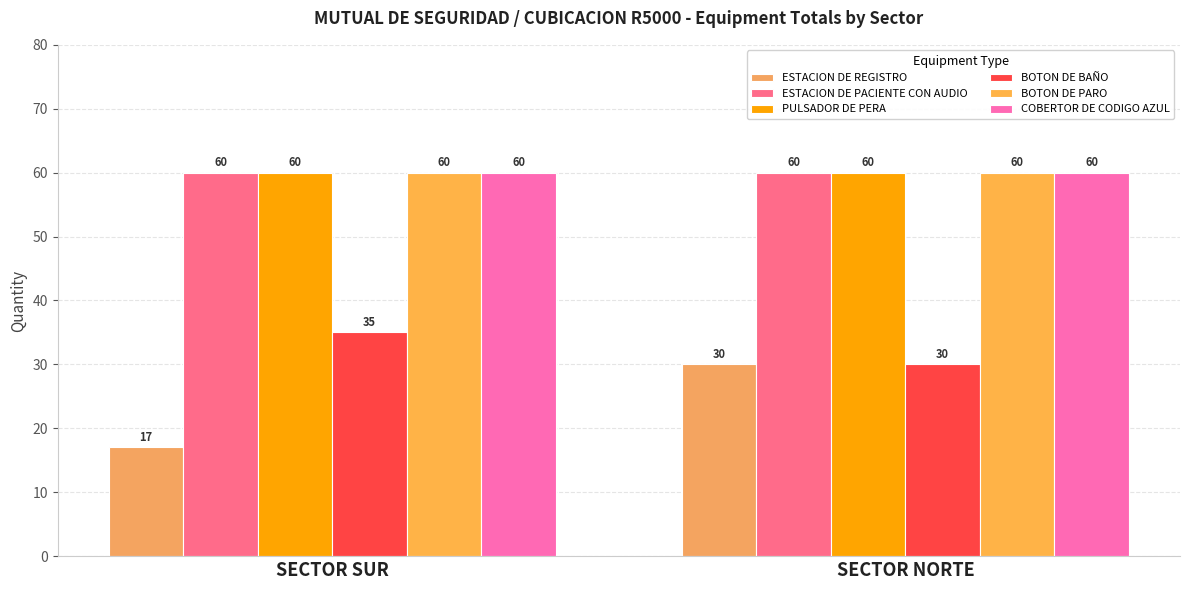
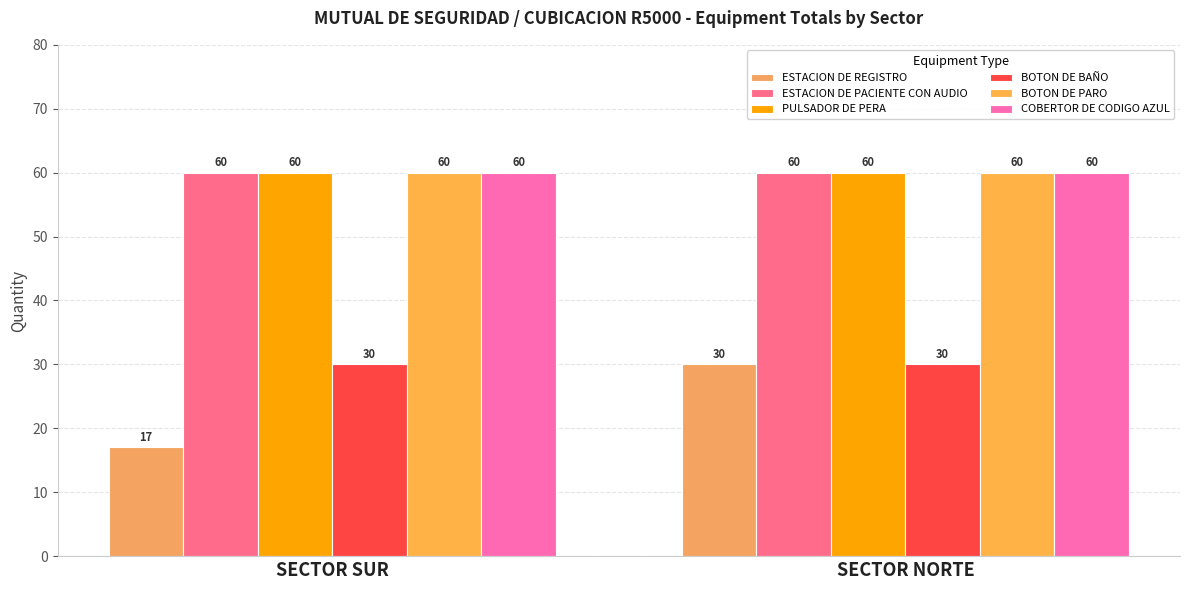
  {
    "PULSADOR DE PERA": {
      "SECTOR SUR": 60,
      "SECTOR NORTE": 60
    },
    "BOTON DE BAÑO": {
-     "SECTOR SUR": 35,
+     "SECTOR SUR": 30,
      "SECTOR NORTE": 30
    }
  }
